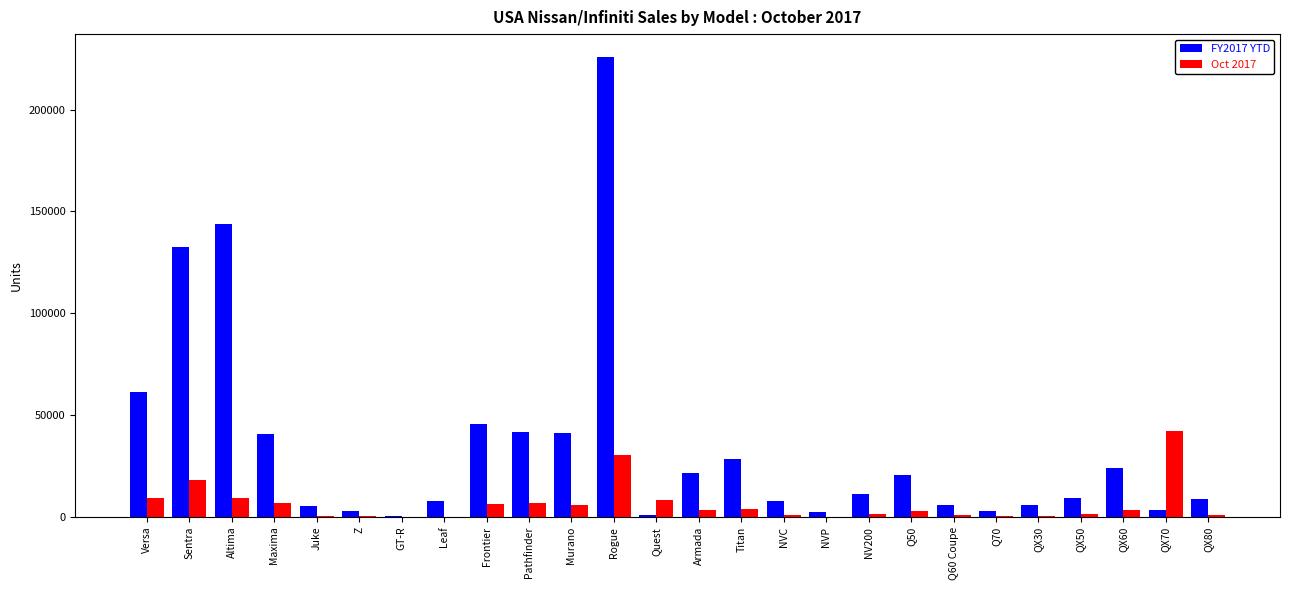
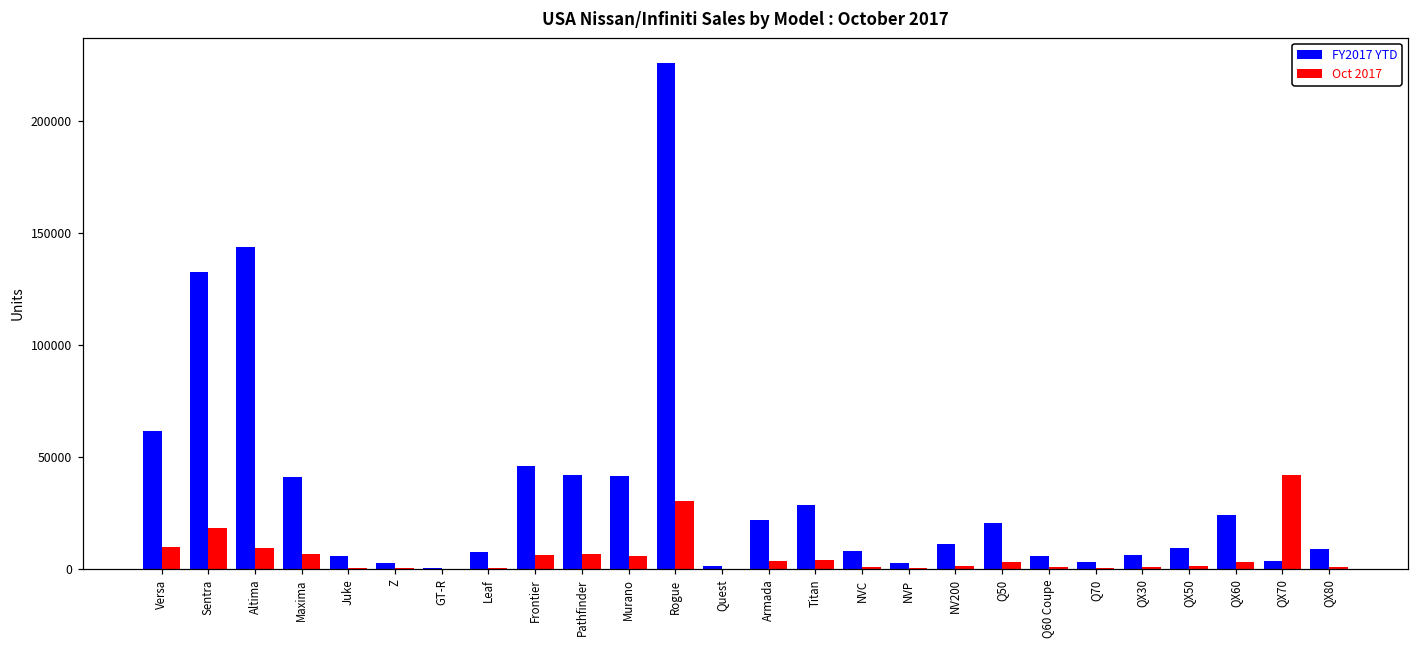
  {
    "FY2017 YTD": {
      "Versa": 61000,
      "Sentra": 133000,
      "Altima": 144000,
      "Maxima": 41000,
      "Juke": 5000,
      "Z": 3000,
      "Leaf": 8000,
      "Frontier": 46000,
      "Pathfinder": 42000,
      "Murano": 41000,
      "Rogue": 226000,
      "Armada": 22000,
      "Titan": 28000,
      "NVC": 8000,
      "NVP": 3000,
      "NV200": 11000,
      "Q50": 20000,
      "Q60 Coupe": 6000,
      "Q70": 3000,
      "QX30": 6000,
      "QX50": 9000,
      "QX60": 24000,
      "QX70": 3000,
      "QX80": 9000
    },
    "Oct 2017": {
      "Versa": 10000,
      "Sentra": 18000,
      "Altima": 9000,
      "Maxima": 7000,
      "Frontier": 6000,
      "Pathfinder": 7000,
      "Murano": 6000,
      "Rogue": 30000,
-     "Quest": 8000,
+     "Quest": 0,
      "Armada": 3000,
      "Titan": 4000,
      "NV200": 1000,
      "Q50": 3000,
      "QX50": 1000,
      "QX60": 3000,
      "QX70": 42000
    }
  }
